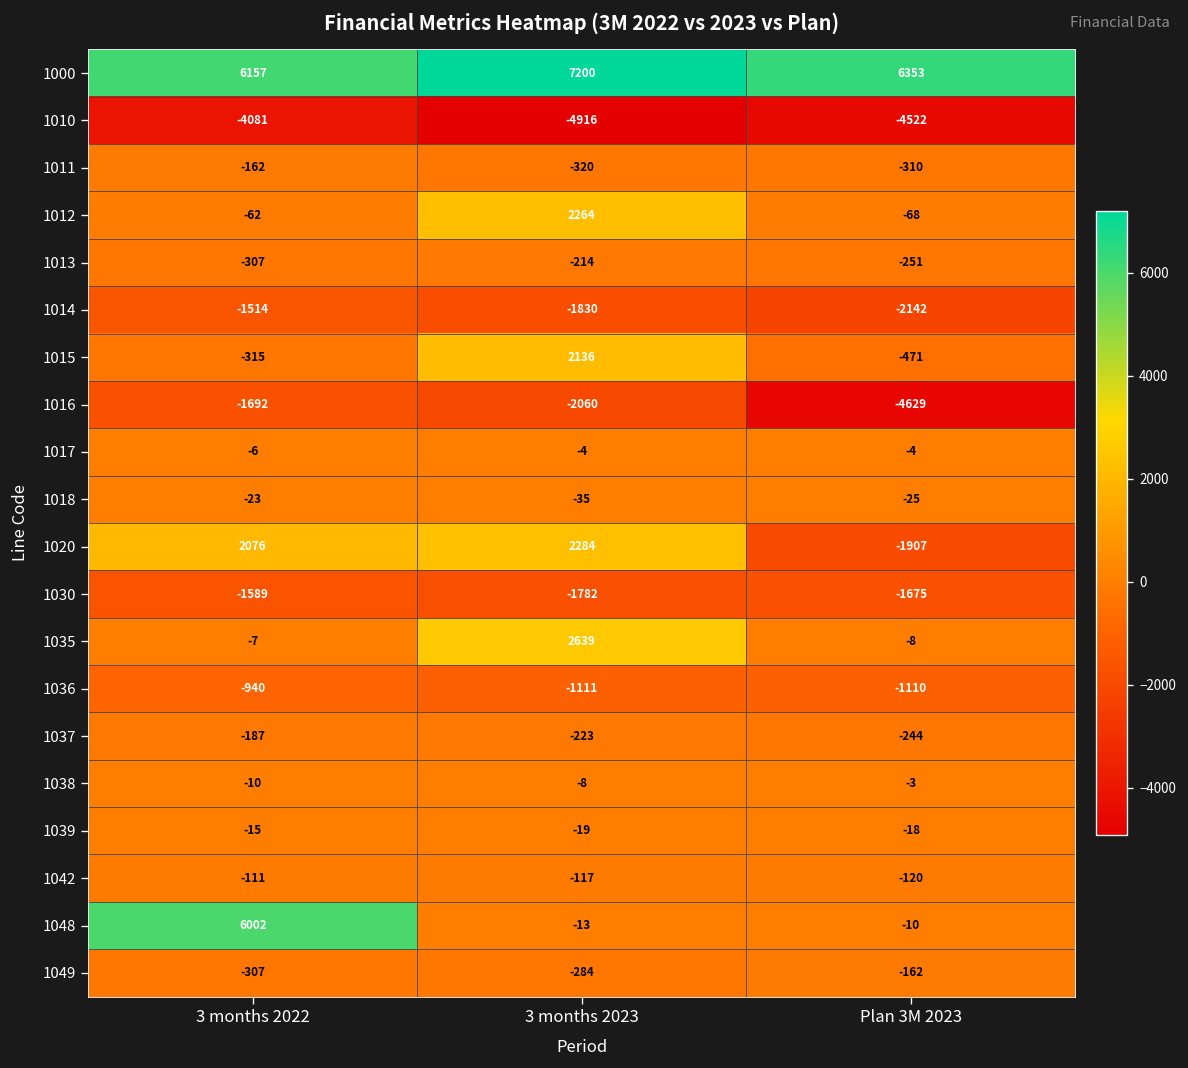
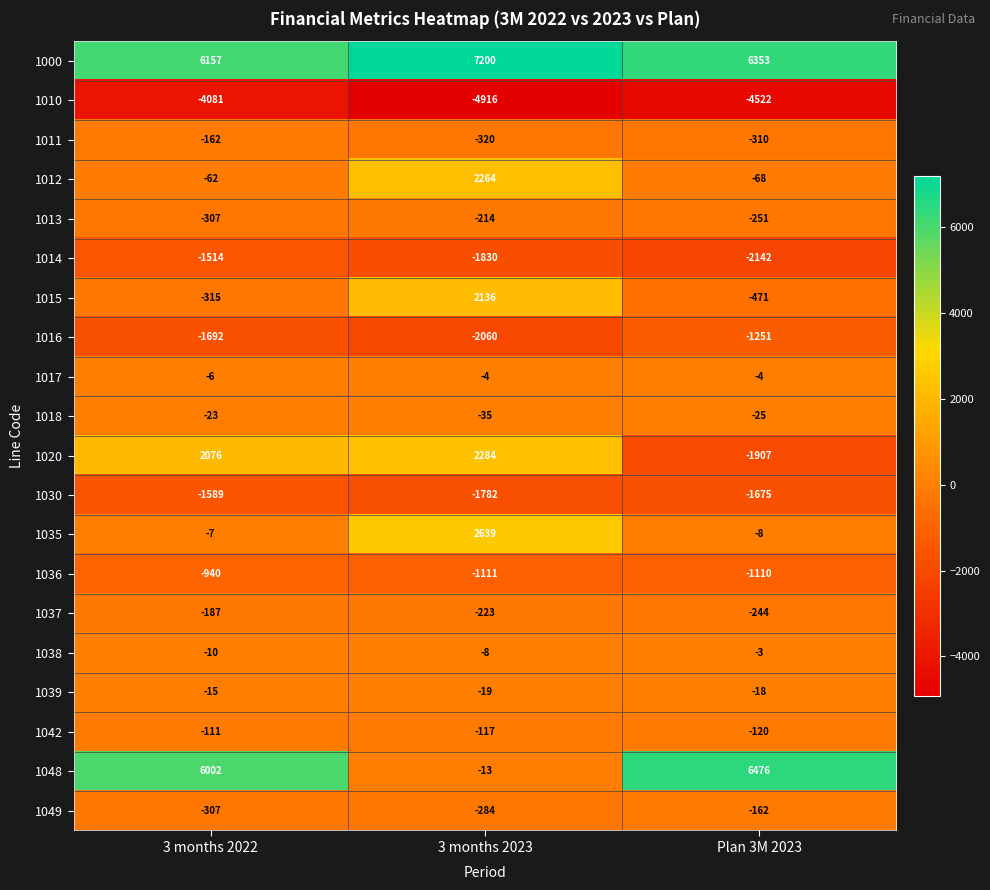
  {
    "1000": {
      "3 months 2022": 6157,
      "3 months 2023": 7200,
      "Plan 3M 2023": 6353
    },
    "1010": {
      "3 months 2022": -4081,
      "3 months 2023": -4916,
      "Plan 3M 2023": -4522
    },
    "1011": {
      "3 months 2022": -162,
      "3 months 2023": -320,
      "Plan 3M 2023": -310
    },
    "1012": {
      "3 months 2022": -62,
      "3 months 2023": 2264,
      "Plan 3M 2023": -68
    },
    "1013": {
      "3 months 2022": -307,
      "3 months 2023": -214,
      "Plan 3M 2023": -251
    },
    "1014": {
      "3 months 2022": -1514,
      "3 months 2023": -1830,
      "Plan 3M 2023": -2142
    },
    "1015": {
      "3 months 2022": -315,
      "3 months 2023": 2136,
      "Plan 3M 2023": -471
    },
    "1016": {
      "3 months 2022": -1692,
      "3 months 2023": -2060,
-     "Plan 3M 2023": -4629
+     "Plan 3M 2023": -1251
    },
    "1017": {
      "3 months 2022": -6,
      "3 months 2023": -4,
      "Plan 3M 2023": -4
    },
    "1018": {
      "3 months 2022": -23,
      "3 months 2023": -35,
      "Plan 3M 2023": -25
    },
    "1020": {
      "3 months 2022": 2076,
      "3 months 2023": 2284,
      "Plan 3M 2023": -1907
    },
    "1030": {
      "3 months 2022": -1589,
      "3 months 2023": -1782,
      "Plan 3M 2023": -1675
    },
    "1035": {
      "3 months 2022": -7,
      "3 months 2023": 2639,
      "Plan 3M 2023": -8
    },
    "1036": {
      "3 months 2022": -940,
      "3 months 2023": -1111,
      "Plan 3M 2023": -1110
    },
    "1037": {
      "3 months 2022": -187,
      "3 months 2023": -223,
      "Plan 3M 2023": -244
    },
    "1038": {
      "3 months 2022": -10,
      "3 months 2023": -8,
      "Plan 3M 2023": -3
    },
    "1039": {
      "3 months 2022": -15,
      "3 months 2023": -19,
      "Plan 3M 2023": -18
    },
    "1042": {
      "3 months 2022": -111,
      "3 months 2023": -117,
      "Plan 3M 2023": -120
    },
    "1048": {
      "3 months 2022": 6002,
      "3 months 2023": -13,
-     "Plan 3M 2023": -10
+     "Plan 3M 2023": 6476
    },
    "1049": {
      "3 months 2022": -307,
      "3 months 2023": -284,
      "Plan 3M 2023": -162
    }
  }
